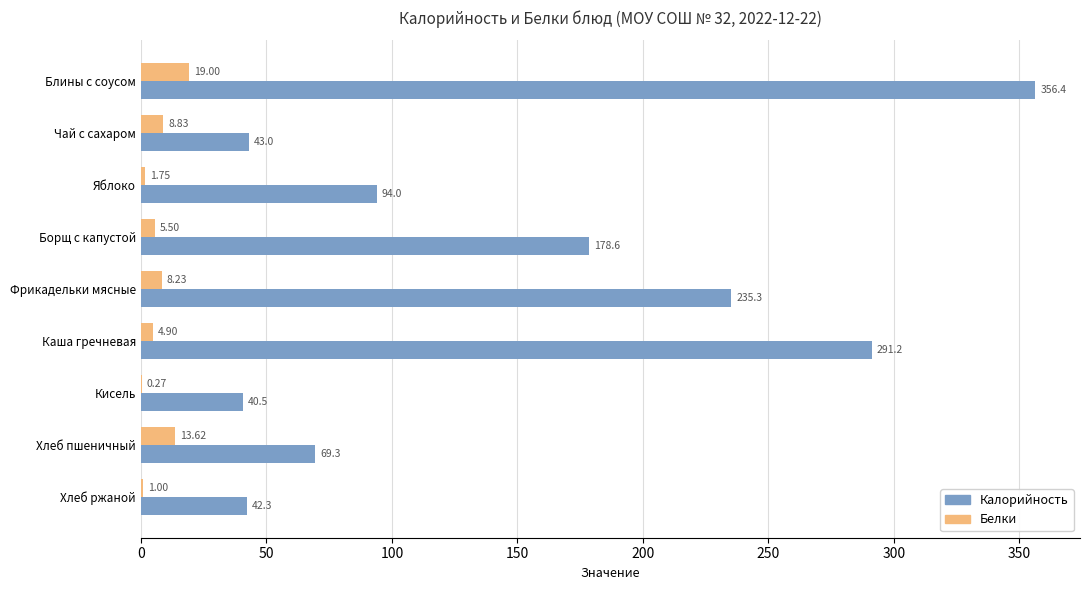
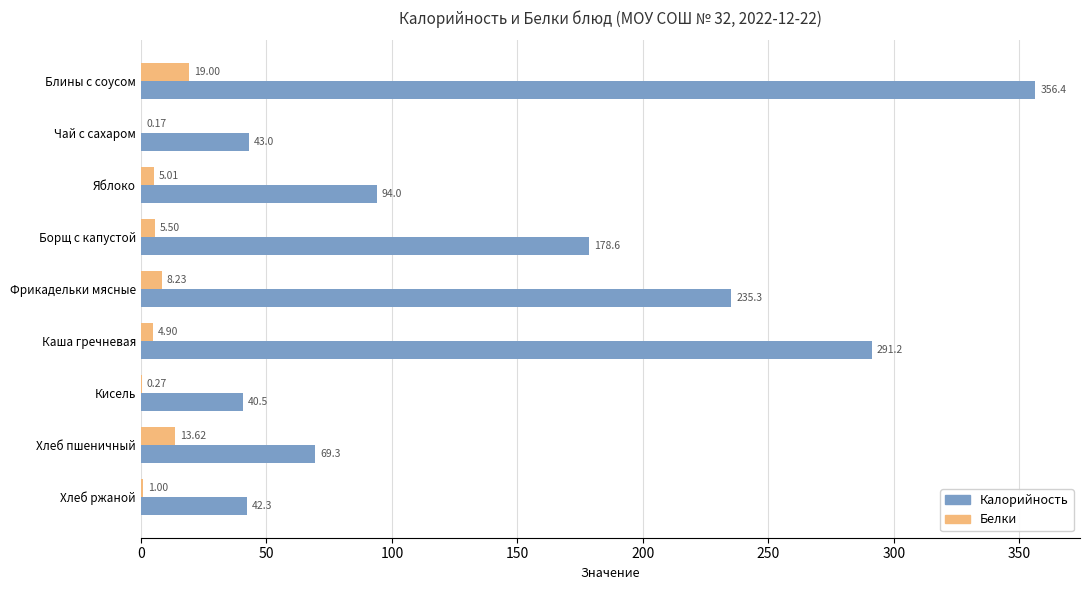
  {
    "Калорийность": {
      "Блины с соусом": 356.4,
      "Чай с сахаром": 43.0,
      "Яблоко": 94.0,
      "Борщ с капустой": 178.6,
      "Фрикадельки мясные": 235.3,
      "Каша гречневая": 291.2,
      "Кисель": 40.5,
      "Хлеб пшеничный": 69.3,
      "Хлеб ржаной": 42.3
    },
    "Белки": {
      "Блины с соусом": 19.00,
-     "Чай с сахаром": 8.83,
-     "Яблоко": 1.75,
+     "Чай с сахаром": 0.17,
+     "Яблоко": 5.01,
      "Борщ с капустой": 5.50,
      "Фрикадельки мясные": 8.23,
      "Каша гречневая": 4.90,
      "Кисель": 0.27,
      "Хлеб пшеничный": 13.62,
      "Хлеб ржаной": 1.00
    }
  }
